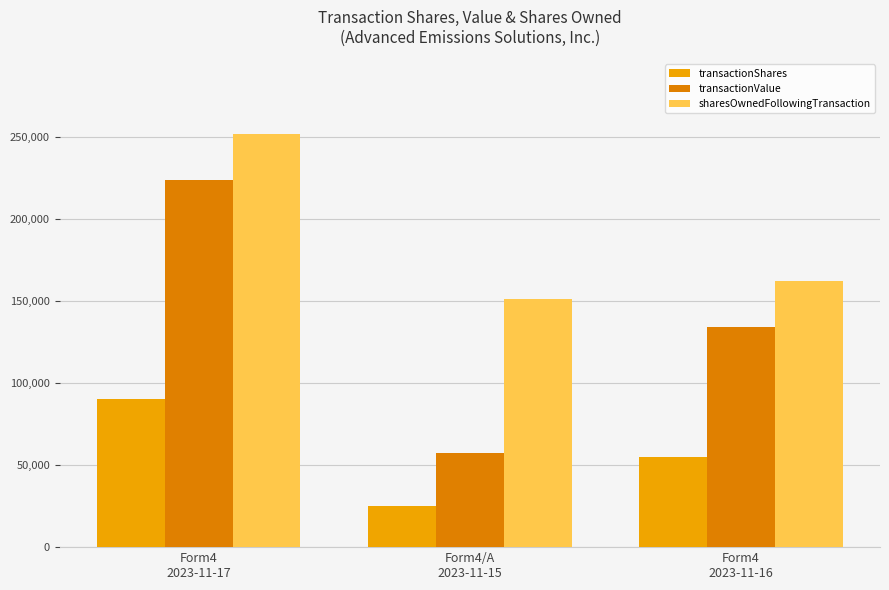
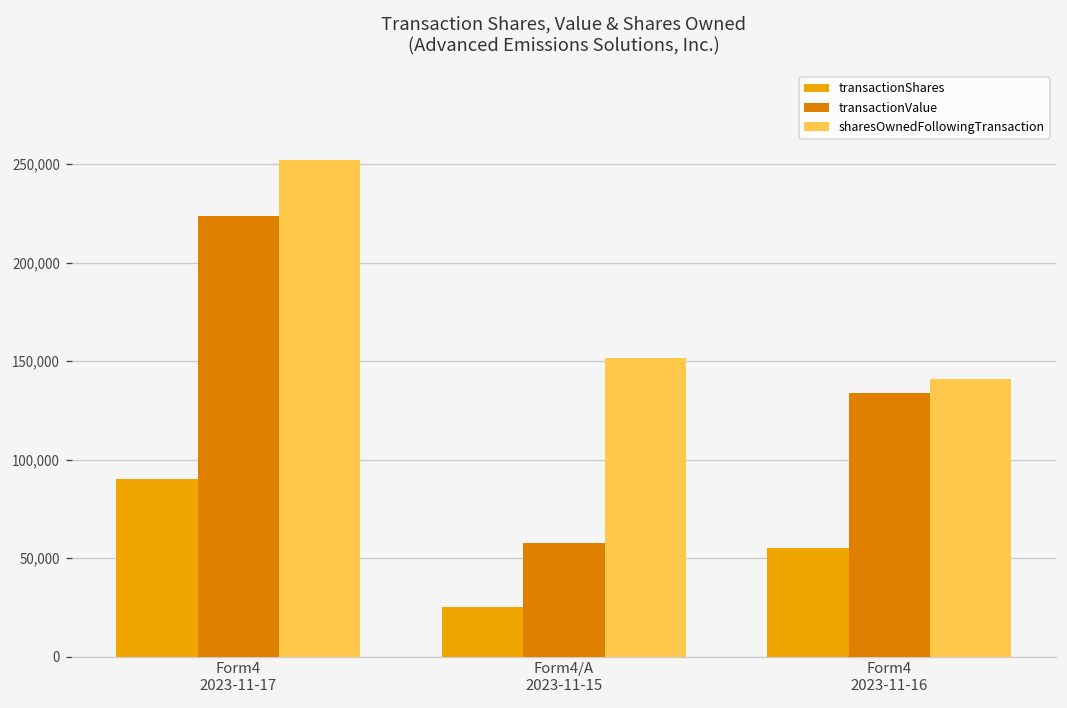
  {
    "sharesOwnedFollowingTransaction": {
      "Form4 2023-11-17": "252,000",
      "Form4/A 2023-11-15": "151,000",
-     "Form4 2023-11-16": "162,000"
+     "Form4 2023-11-16": "141,000"
    }
  }
